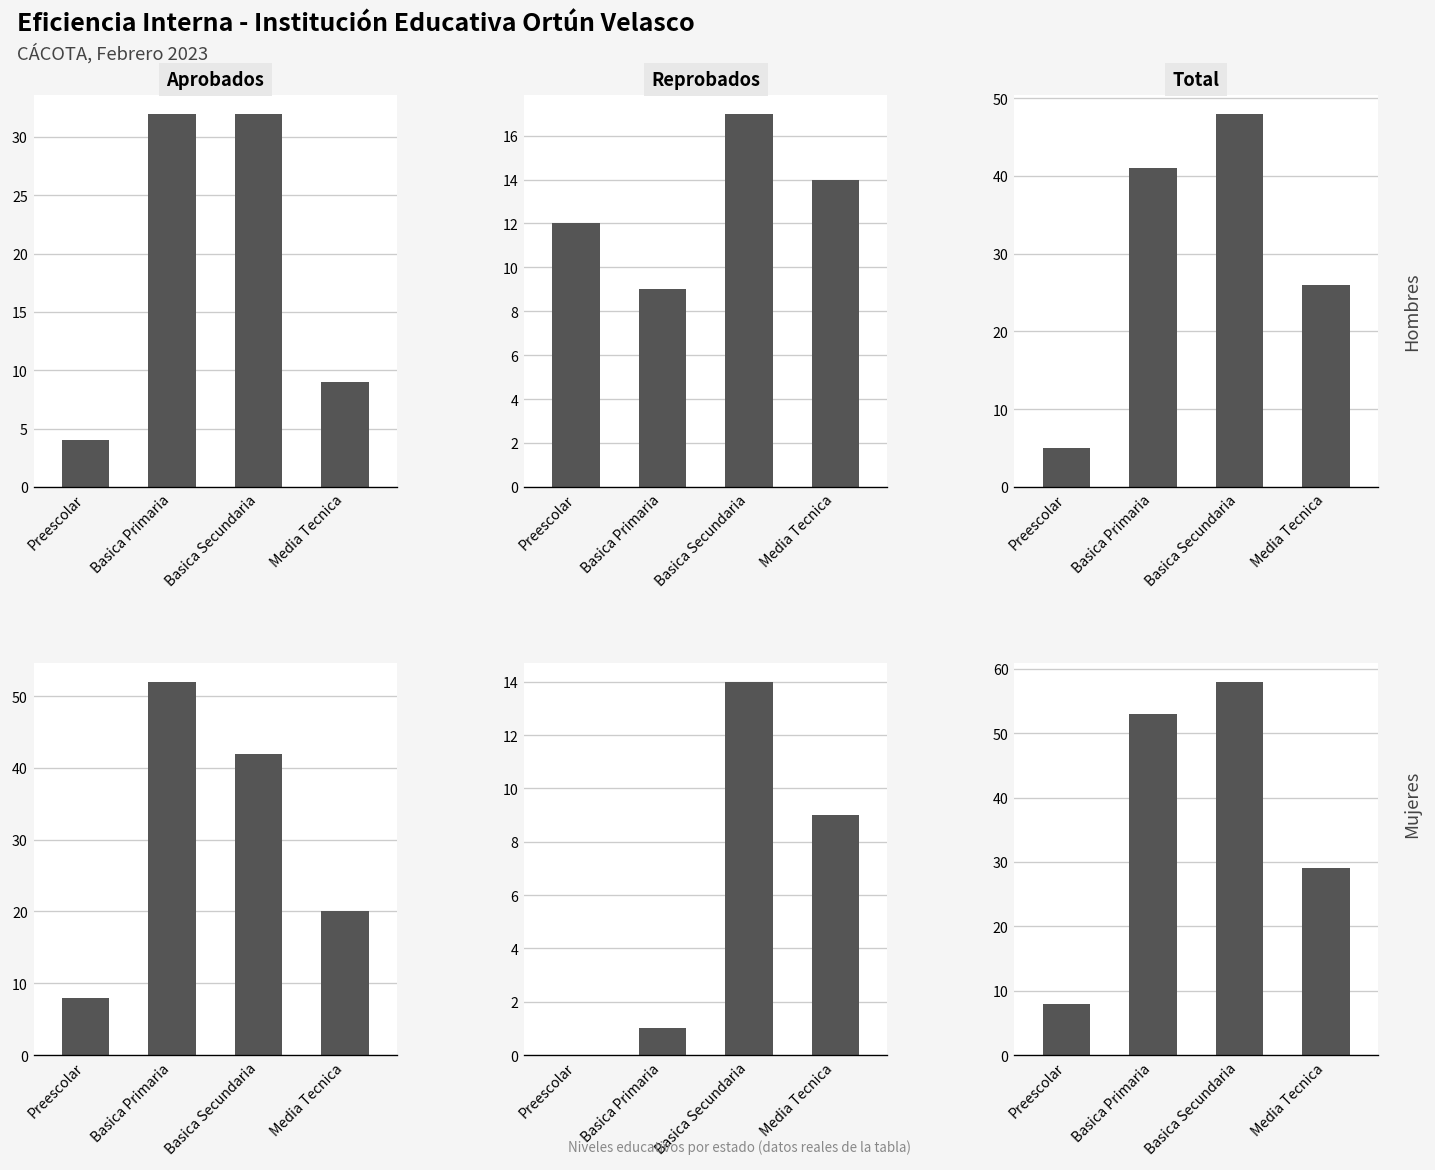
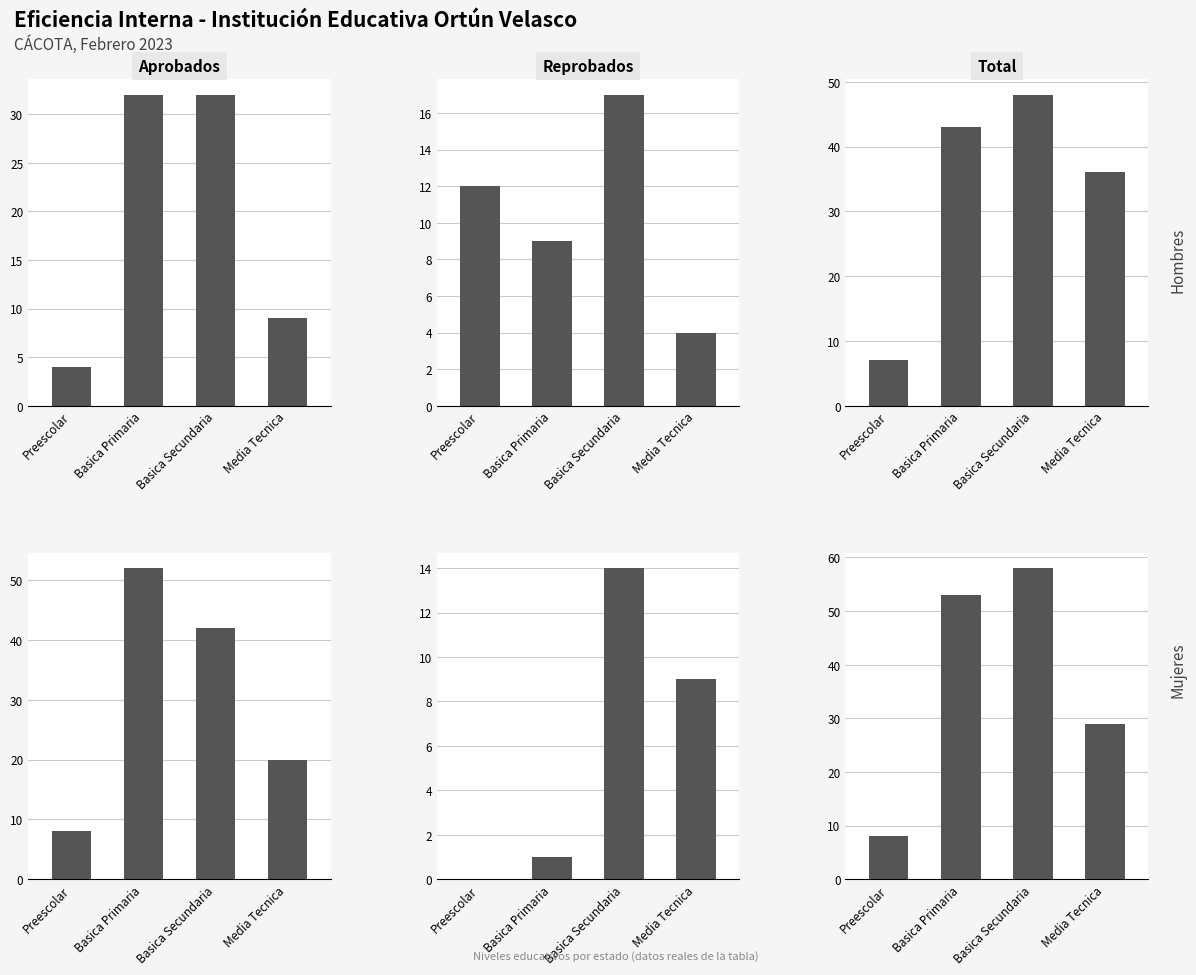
  {
    "Aprobados": {
      "Preescolar": 4,
      "Basica Primaria": 32,
      "Basica Secundaria": 32,
      "Media Tecnica": 9
    },
    "Reprobados": {
      "Preescolar": 12,
      "Basica Primaria": 9,
      "Basica Secundaria": 17,
-     "Media Tecnica": 14
+     "Media Tecnica": 4
    },
    "Total": {
-     "Preescolar": 5,
-     "Basica Primaria": 41,
+     "Preescolar": 7,
+     "Basica Primaria": 43,
      "Basica Secundaria": 48,
-     "Media Tecnica": 26
+     "Media Tecnica": 36
    }
  }
